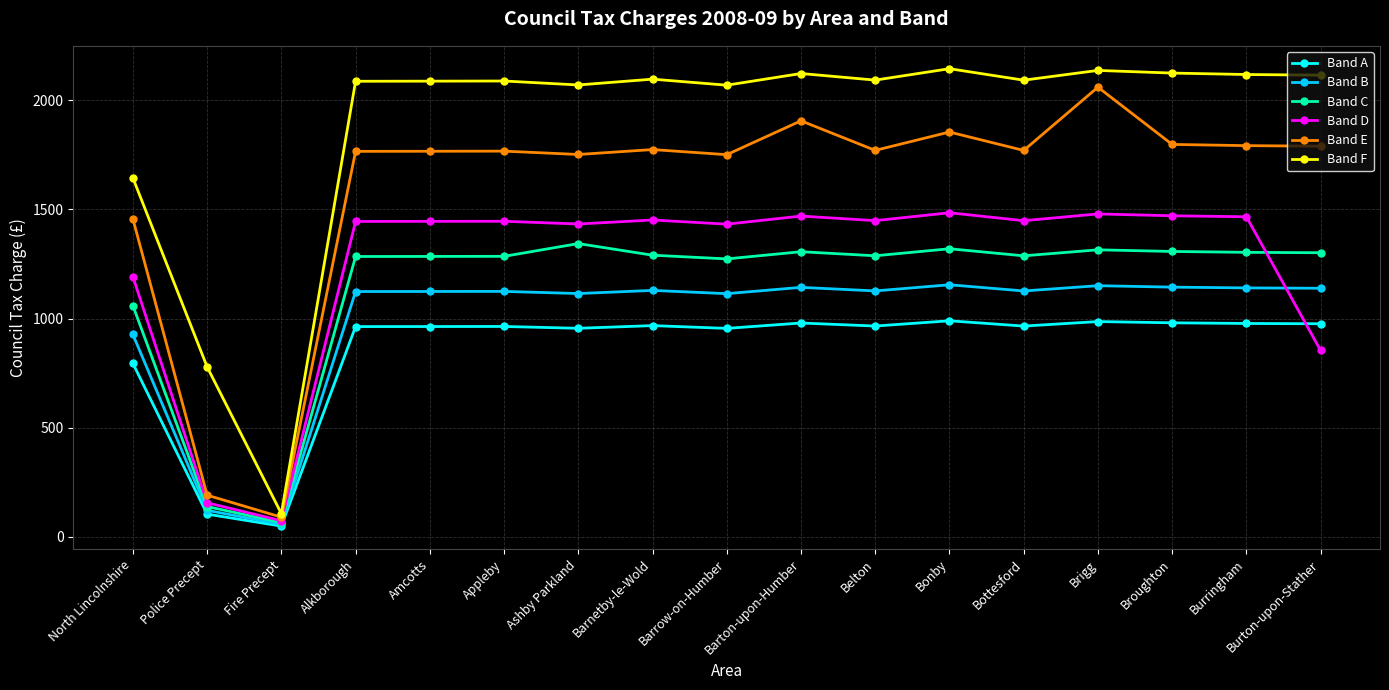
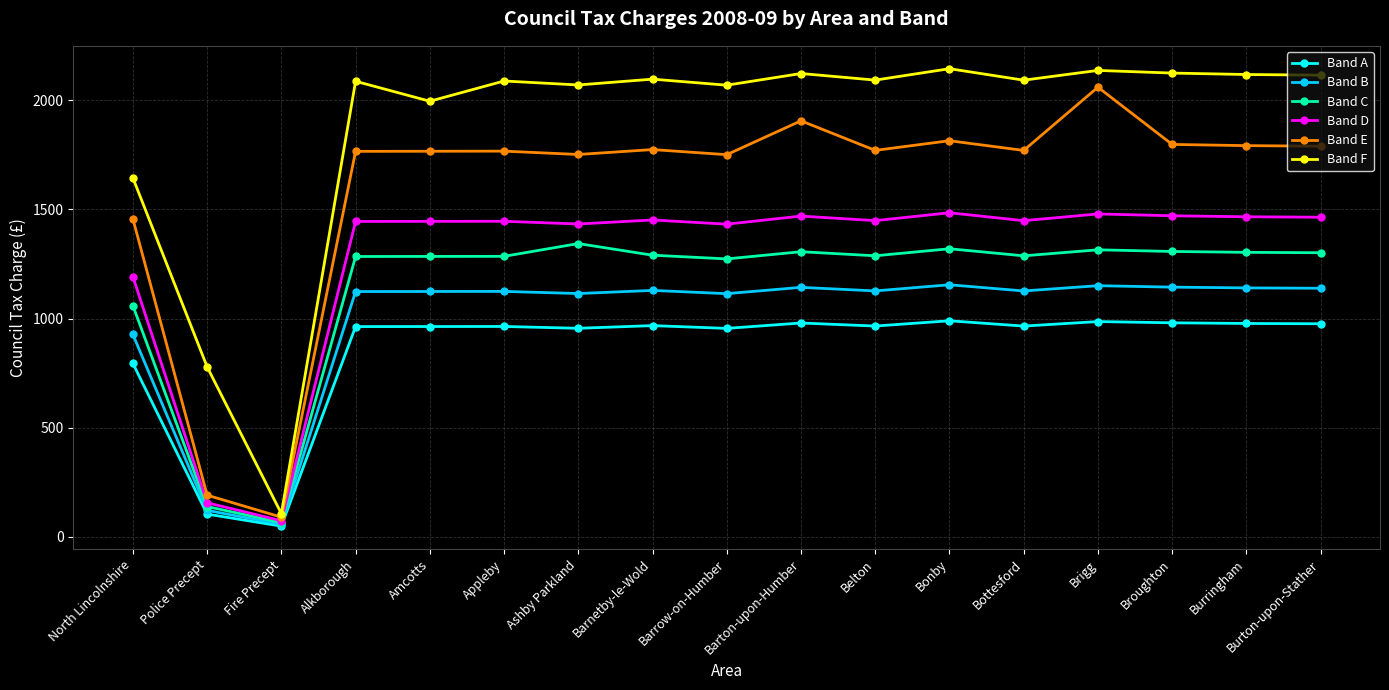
  {
    "Band C": {
      "North Lincolnshire": 1060,
      "Police Precept": 140,
      "Alkborough": 1280,
      "Amcotts": 1280,
      "Appleby": 1290,
      "Ashby Parkland": 1340,
      "Barnetby-le-Wold": 1290,
      "Barrow-on-Humber": 1270,
      "Barton-upon-Humber": 1310,
      "Belton": 1290,
      "Bonby": 1320,
      "Bottesford": 1290,
      "Brigg": 1320,
      "Broughton": 1310,
      "Burringham": 1300,
      "Burton-upon-Stather": 1300
    },
    "Band D": {
      "North Lincolnshire": 1190,
      "Police Precept": 160,
      "Alkborough": 1450,
      "Amcotts": 1450,
      "Appleby": 1450,
      "Ashby Parkland": 1430,
      "Barnetby-le-Wold": 1450,
      "Barrow-on-Humber": 1430,
      "Barton-upon-Humber": 1470,
      "Belton": 1450,
      "Bonby": 1490,
      "Bottesford": 1450,
      "Brigg": 1480,
      "Broughton": 1470,
      "Burringham": 1470,
-     "Burton-upon-Stather": 850
+     "Burton-upon-Stather": 1460
    },
    "Band E": {
      "North Lincolnshire": 1460,
      "Police Precept": 190,
      "Fire Precept": 90,
      "Alkborough": 1770,
      "Amcotts": 1770,
      "Appleby": 1770,
      "Ashby Parkland": 1750,
      "Barnetby-le-Wold": 1770,
      "Barrow-on-Humber": 1750,
      "Barton-upon-Humber": 1910,
      "Belton": 1770,
-     "Bonby": 1850,
+     "Bonby": 1820,
      "Bottesford": 1770,
      "Brigg": 2060,
      "Broughton": 1800,
      "Burringham": 1790
    },
    "Band F": {
      "North Lincolnshire": 1640,
      "Police Precept": 780,
      "Fire Precept": 110,
      "Alkborough": 2090,
-     "Amcotts": 2090,
+     "Amcotts": 2000,
      "Appleby": 2090,
      "Ashby Parkland": 2070,
      "Barnetby-le-Wold": 2100,
      "Barrow-on-Humber": 2070,
      "Barton-upon-Humber": 2120,
      "Belton": 2090,
      "Bonby": 2150,
      "Bottesford": 2090,
      "Brigg": 2140,
      "Broughton": 2130,
      "Burringham": 2120
    }
  }
